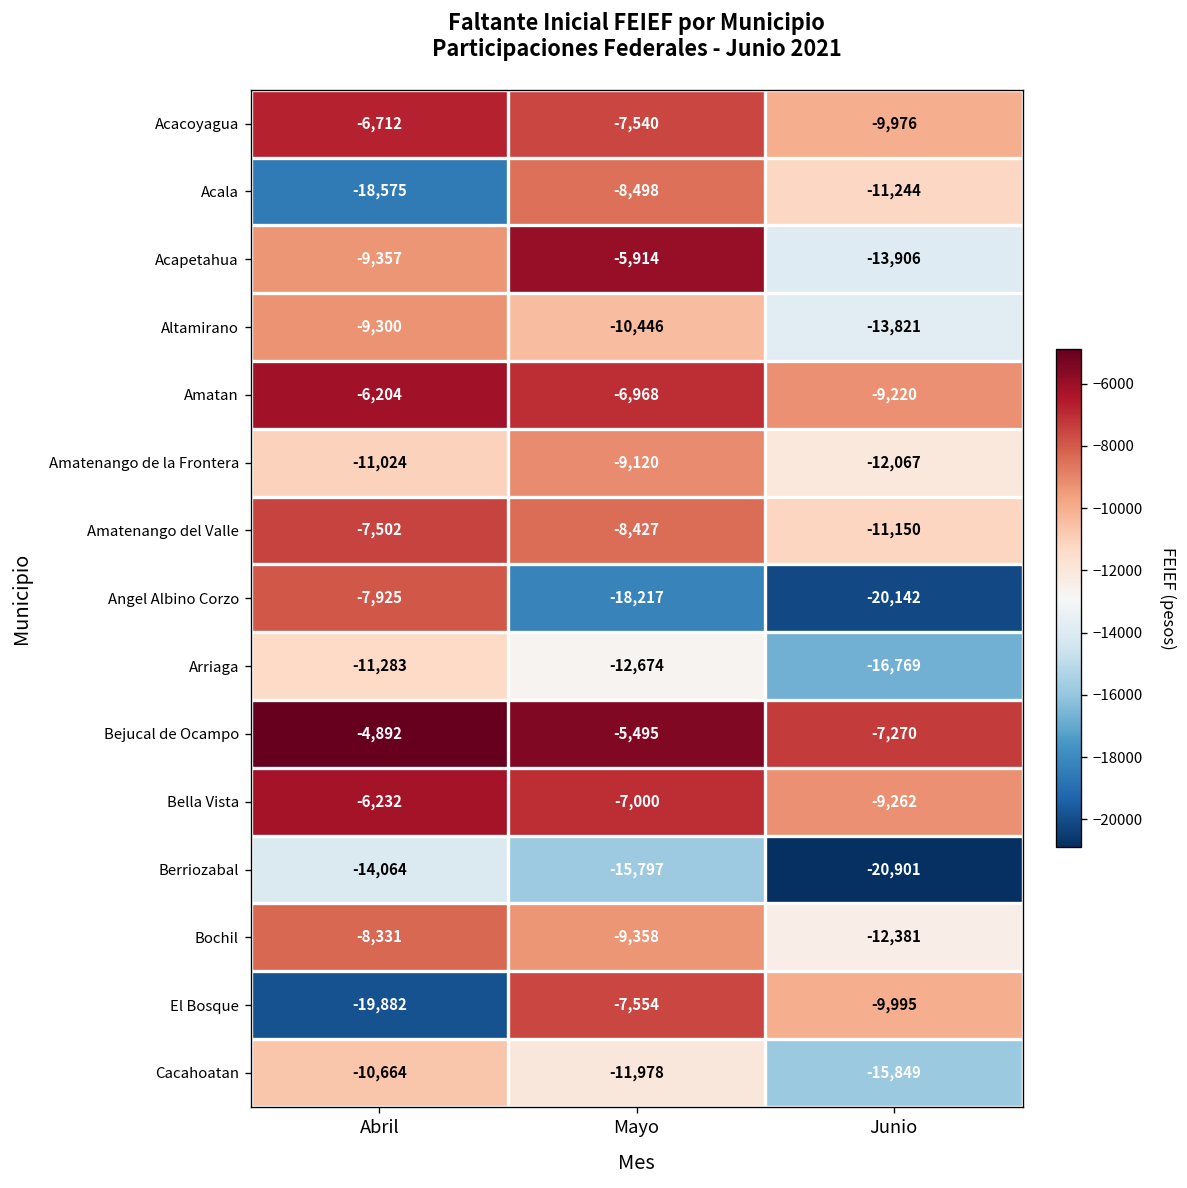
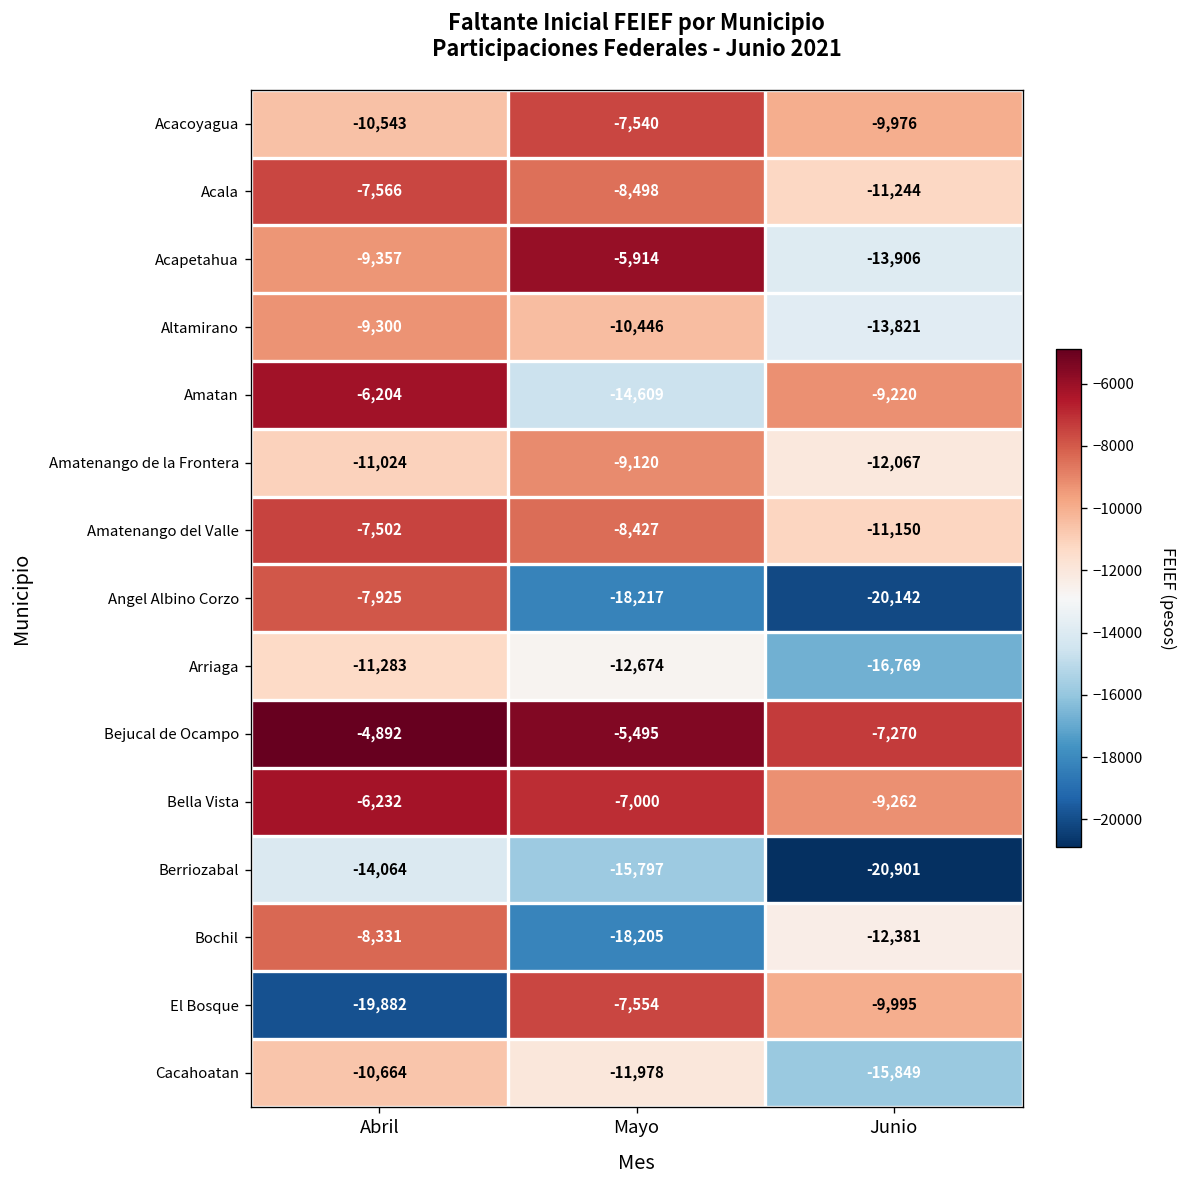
  {
    "Acacoyagua": {
-     "Abril": "-6,712",
+     "Abril": "-10,543",
      "Mayo": "-7,540",
      "Junio": "-9,976"
    },
    "Acala": {
-     "Abril": "-18,575",
+     "Abril": "-7,566",
      "Mayo": "-8,498",
      "Junio": "-11,244"
    },
    "Acapetahua": {
      "Abril": "-9,357",
      "Mayo": "-5,914",
      "Junio": "-13,906"
    },
    "Altamirano": {
      "Abril": "-9,300",
      "Mayo": "-10,446",
      "Junio": "-13,821"
    },
    "Amatan": {
      "Abril": "-6,204",
-     "Mayo": "-6,968",
+     "Mayo": "-14,609",
      "Junio": "-9,220"
    },
    "Amatenango de la Frontera": {
      "Abril": "-11,024",
      "Mayo": "-9,120",
      "Junio": "-12,067"
    },
    "Amatenango del Valle": {
      "Abril": "-7,502",
      "Mayo": "-8,427",
      "Junio": "-11,150"
    },
    "Angel Albino Corzo": {
      "Abril": "-7,925",
      "Mayo": "-18,217",
      "Junio": "-20,142"
    },
    "Arriaga": {
      "Abril": "-11,283",
      "Mayo": "-12,674",
      "Junio": "-16,769"
    },
    "Bejucal de Ocampo": {
      "Abril": "-4,892",
      "Mayo": "-5,495",
      "Junio": "-7,270"
    },
    "Bella Vista": {
      "Abril": "-6,232",
      "Mayo": "-7,000",
      "Junio": "-9,262"
    },
    "Berriozabal": {
      "Abril": "-14,064",
      "Mayo": "-15,797",
      "Junio": "-20,901"
    },
    "Bochil": {
      "Abril": "-8,331",
-     "Mayo": "-9,358",
+     "Mayo": "-18,205",
      "Junio": "-12,381"
    },
    "El Bosque": {
      "Abril": "-19,882",
      "Mayo": "-7,554",
      "Junio": "-9,995"
    },
    "Cacahoatan": {
      "Abril": "-10,664",
      "Mayo": "-11,978",
      "Junio": "-15,849"
    }
  }
